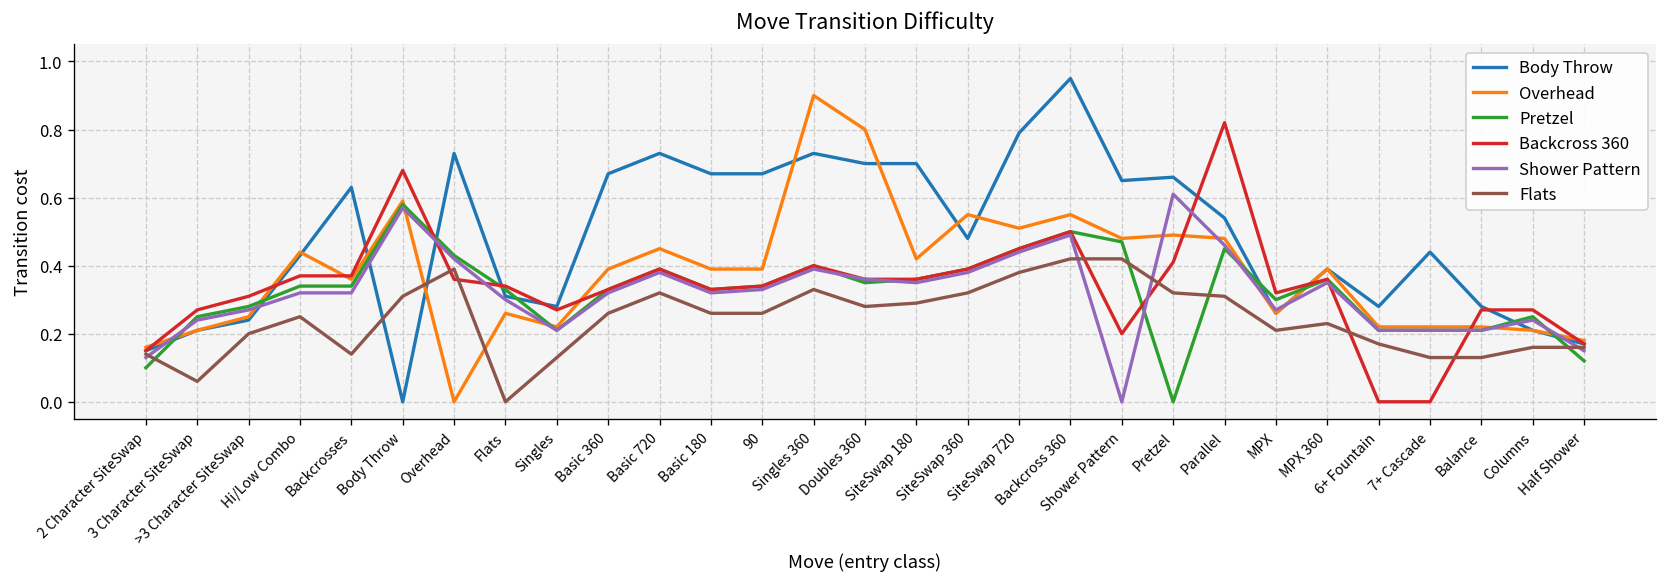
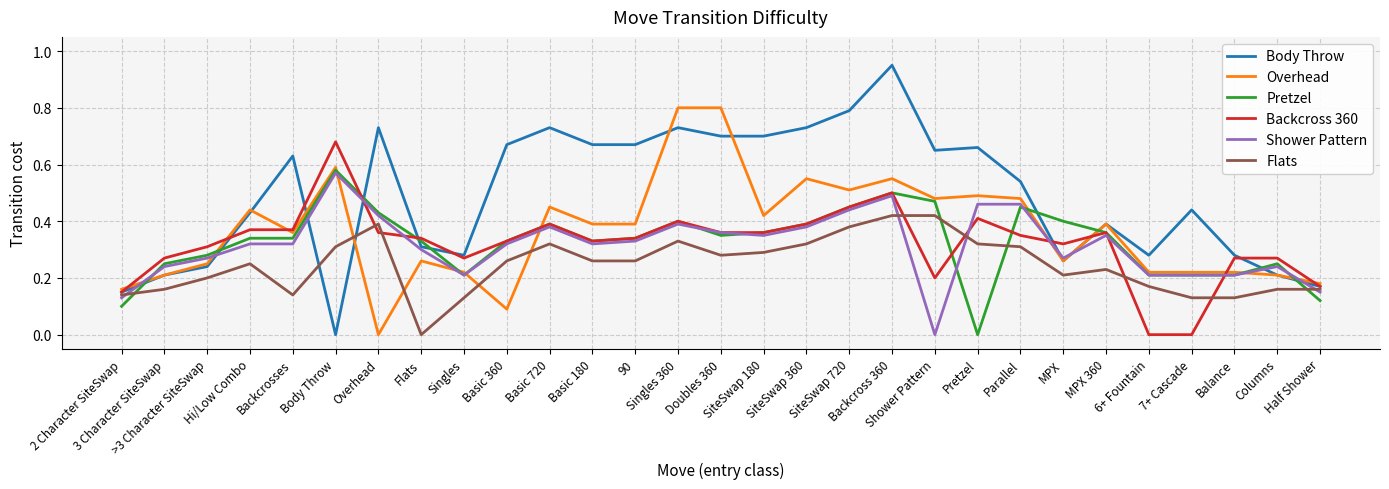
  {
    "Body Throw": {
      ">3 Character SiteSwap": 0.24,
      "Hi/Low Combo": 0.43,
      "Backcrosses": 0.63,
      "Body Throw": 0.00,
      "Overhead": 0.73,
      "Flats": 0.31,
      "Singles": 0.28,
      "Basic 360": 0.67,
      "Basic 720": 0.73,
      "Basic 180": 0.67,
      "90": 0.67,
      "Singles 360": 0.73,
      "Doubles 360": 0.70,
      "SiteSwap 180": 0.70,
-     "SiteSwap 360": 0.48,
+     "SiteSwap 360": 0.73,
      "SiteSwap 720": 0.79,
      "Backcross 360": 0.95,
      "Shower Pattern": 0.65,
      "Pretzel": 0.66,
      "Parallel": 0.54,
      "6+ Fountain": 0.28,
      "7+ Cascade": 0.44,
      "Balance": 0.28
    },
    "Overhead": {
      "2 Character SiteSwap": 0.16,
      ">3 Character SiteSwap": 0.25,
      "Hi/Low Combo": 0.44,
      "Backcrosses": 0.36,
      "Body Throw": 0.59,
      "Overhead": 0.00,
      "Flats": 0.26,
      "Singles": 0.22,
-     "Basic 360": 0.39,
+     "Basic 360": 0.09,
      "Basic 720": 0.45,
      "Basic 180": 0.39,
      "90": 0.39,
-     "Singles 360": 0.9,
+     "Singles 360": 0.8,
      "Doubles 360": 0.80,
      "SiteSwap 180": 0.42,
      "SiteSwap 360": 0.55,
      "SiteSwap 720": 0.51,
      "Backcross 360": 0.55,
      "Shower Pattern": 0.48,
      "Pretzel": 0.49,
      "Parallel": 0.48,
      "6+ Fountain": 0.22,
      "7+ Cascade": 0.22,
      "Balance": 0.22,
      "Half Shower": 0.18
    },
    "Pretzel": {
      "2 Character SiteSwap": 0.1,
      "3 Character SiteSwap": 0.25,
      ">3 Character SiteSwap": 0.28,
      "Hi/Low Combo": 0.34,
      "Backcrosses": 0.34,
      "Body Throw": 0.58,
      "Overhead": 0.43,
      "Flats": 0.33,
      "Doubles 360": 0.35,
      "Shower Pattern": 0.47,
      "Pretzel": 0.0,
      "Parallel": 0.45,
-     "MPX": 0.3,
+     "MPX": 0.4,
      "Columns": 0.25,
      "Half Shower": 0.12
    },
    "Backcross 360": {
      "3 Character SiteSwap": 0.27,
      ">3 Character SiteSwap": 0.31,
      "Hi/Low Combo": 0.37,
      "Backcrosses": 0.37,
      "Body Throw": 0.68,
      "Overhead": 0.36,
      "Flats": 0.34,
      "Singles": 0.27,
      "Shower Pattern": 0.20,
      "Pretzel": 0.41,
-     "Parallel": 0.82,
+     "Parallel": 0.35,
      "MPX": 0.32,
      "6+ Fountain": 0.00,
      "7+ Cascade": 0.00,
      "Balance": 0.27,
      "Columns": 0.27
    },
    "Shower Pattern": {
      "2 Character SiteSwap": 0.13,
      "3 Character SiteSwap": 0.24,
      ">3 Character SiteSwap": 0.27,
      "Hi/Low Combo": 0.32,
      "Backcrosses": 0.32,
      "Body Throw": 0.57,
      "Overhead": 0.42,
      "Flats": 0.30,
      "Basic 360": 0.32,
      "Basic 720": 0.38,
      "Basic 180": 0.32,
      "90": 0.33,
      "Singles 360": 0.39,
      "SiteSwap 180": 0.35,
      "SiteSwap 360": 0.38,
      "SiteSwap 720": 0.44,
      "Backcross 360": 0.49,
      "Shower Pattern": 0.00,
-     "Pretzel": 0.61,
+     "Pretzel": 0.46,
      "Parallel": 0.46,
      "MPX": 0.27,
      "MPX 360": 0.35,
      "Columns": 0.24,
      "Half Shower": 0.15
    },
    "Flats": {
      "2 Character SiteSwap": 0.14,
-     "3 Character SiteSwap": 0.06,
+     "3 Character SiteSwap": 0.16,
      ">3 Character SiteSwap": 0.20,
      "Hi/Low Combo": 0.25,
      "Backcrosses": 0.14,
      "Body Throw": 0.31,
      "Overhead": 0.39,
      "Flats": 0.00,
      "Singles": 0.13,
      "Basic 360": 0.26,
      "Basic 720": 0.32,
      "Basic 180": 0.26,
      "90": 0.26,
      "Singles 360": 0.33,
      "Doubles 360": 0.28,
      "SiteSwap 180": 0.29,
      "SiteSwap 360": 0.32,
      "SiteSwap 720": 0.38,
      "Backcross 360": 0.42,
      "Shower Pattern": 0.42,
      "Pretzel": 0.32,
      "Parallel": 0.31,
      "MPX": 0.21,
      "MPX 360": 0.23,
      "6+ Fountain": 0.17,
      "7+ Cascade": 0.13,
      "Balance": 0.13,
      "Columns": 0.16,
      "Half Shower": 0.16
    }
  }
